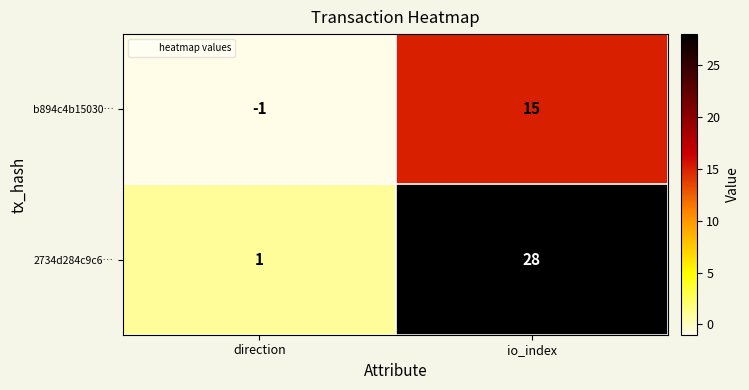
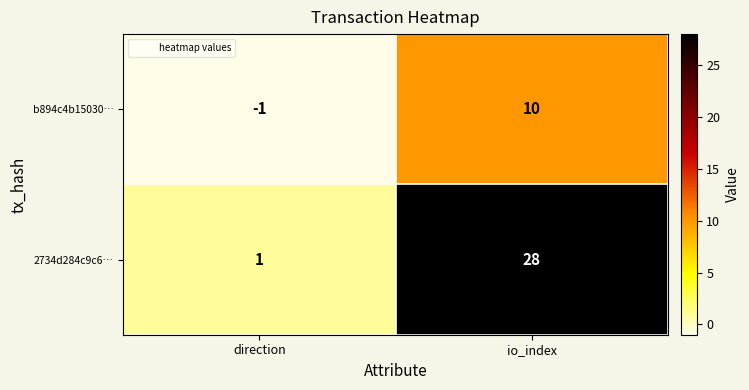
  {
    "b894c4b15030…": {
      "direction": -1,
-     "io_index": 15
+     "io_index": 10
    },
    "2734d284c9c6…": {
      "direction": 1,
      "io_index": 28
    }
  }
